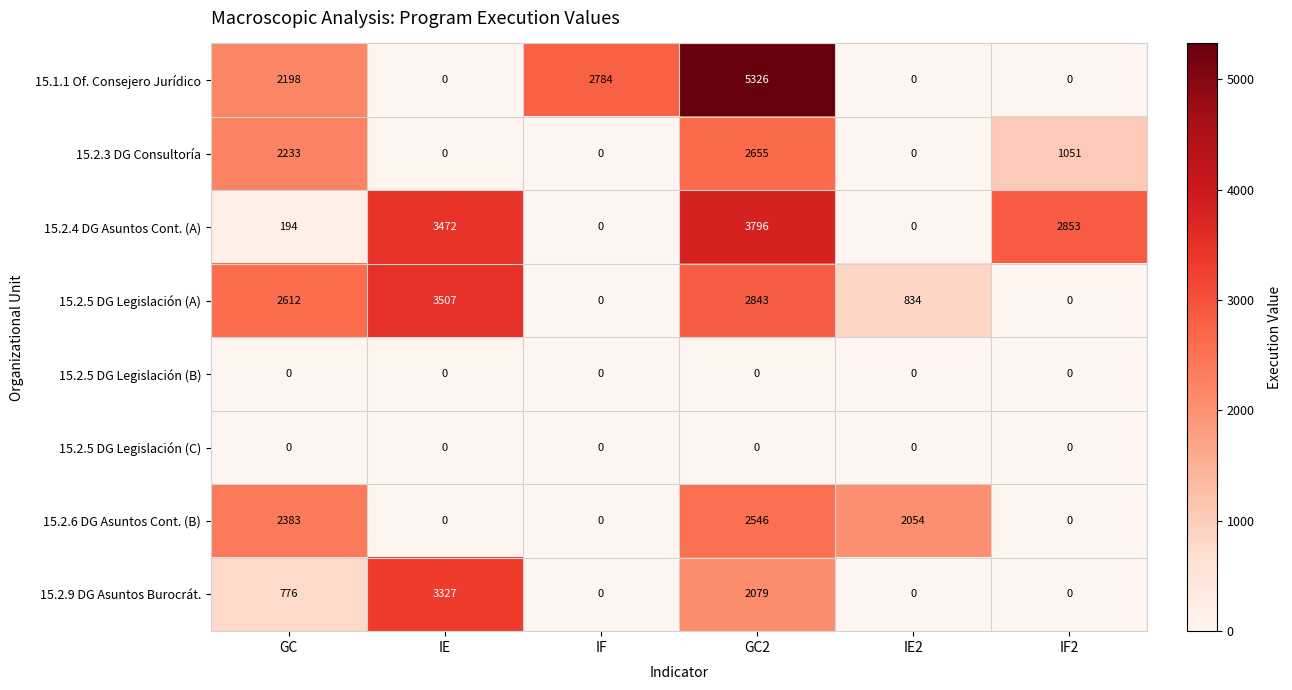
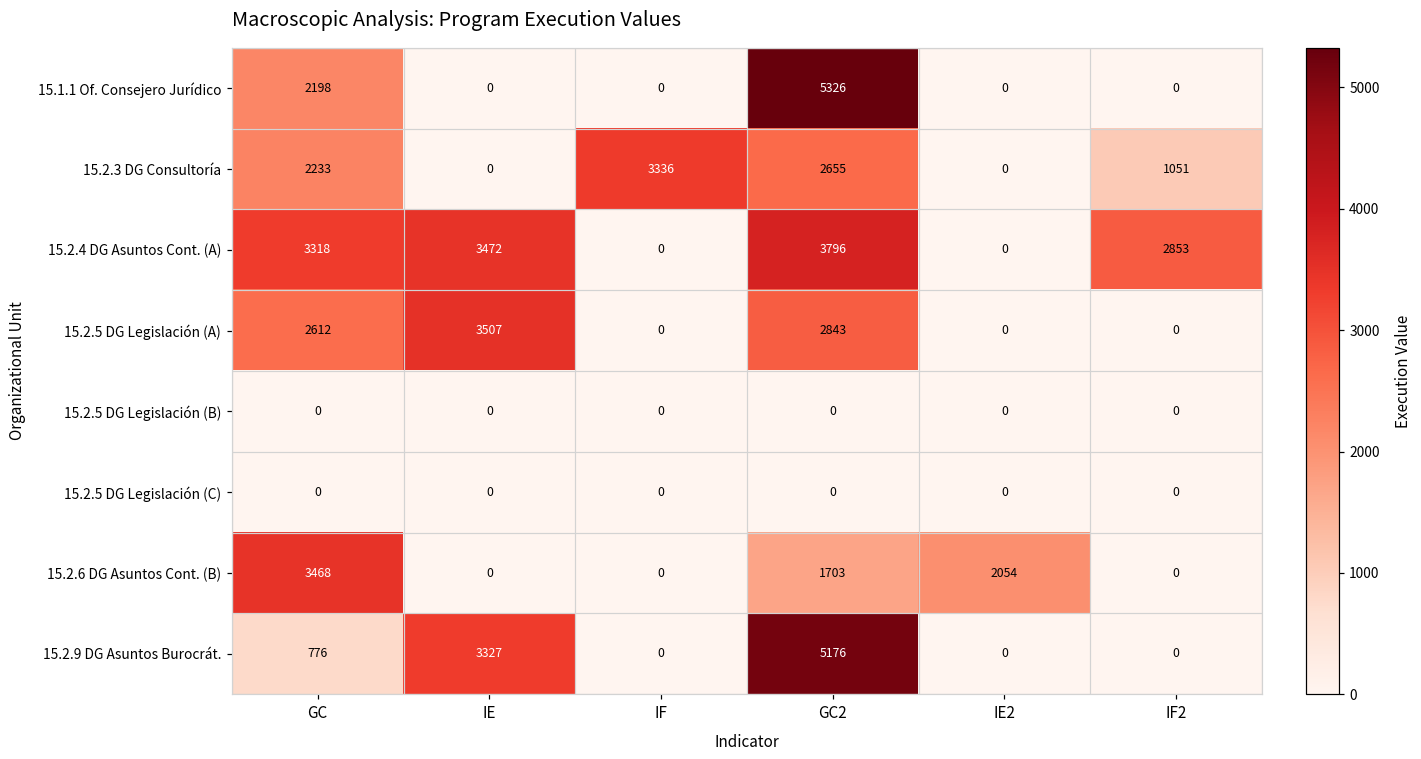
  {
    "15.1.1 Of. Consejero Jurídico": {
      "GC": 2198,
      "IE": 0,
-     "IF": 2784,
+     "IF": 0,
      "GC2": 5326,
      "IE2": 0,
      "IF2": 0
    },
    "15.2.3 DG Consultoría": {
      "GC": 2233,
      "IE": 0,
-     "IF": 0,
+     "IF": 3336,
      "GC2": 2655,
      "IE2": 0,
      "IF2": 1051
    },
    "15.2.4 DG Asuntos Cont. (A)": {
-     "GC": 194,
+     "GC": 3318,
      "IE": 3472,
      "IF": 0,
      "GC2": 3796,
      "IE2": 0,
      "IF2": 2853
    },
    "15.2.5 DG Legislación (A)": {
      "GC": 2612,
      "IE": 3507,
      "IF": 0,
      "GC2": 2843,
-     "IE2": 834,
+     "IE2": 0,
      "IF2": 0
    },
    "15.2.5 DG Legislación (B)": {
      "GC": 0,
      "IE": 0,
      "IF": 0,
      "GC2": 0,
      "IE2": 0,
      "IF2": 0
    },
    "15.2.5 DG Legislación (C)": {
      "GC": 0,
      "IE": 0,
      "IF": 0,
      "GC2": 0,
      "IE2": 0,
      "IF2": 0
    },
    "15.2.6 DG Asuntos Cont. (B)": {
-     "GC": 2383,
+     "GC": 3468,
      "IE": 0,
      "IF": 0,
-     "GC2": 2546,
+     "GC2": 1703,
      "IE2": 2054,
      "IF2": 0
    },
    "15.2.9 DG Asuntos Burocrát.": {
      "GC": 776,
      "IE": 3327,
      "IF": 0,
-     "GC2": 2079,
+     "GC2": 5176,
      "IE2": 0,
      "IF2": 0
    }
  }
